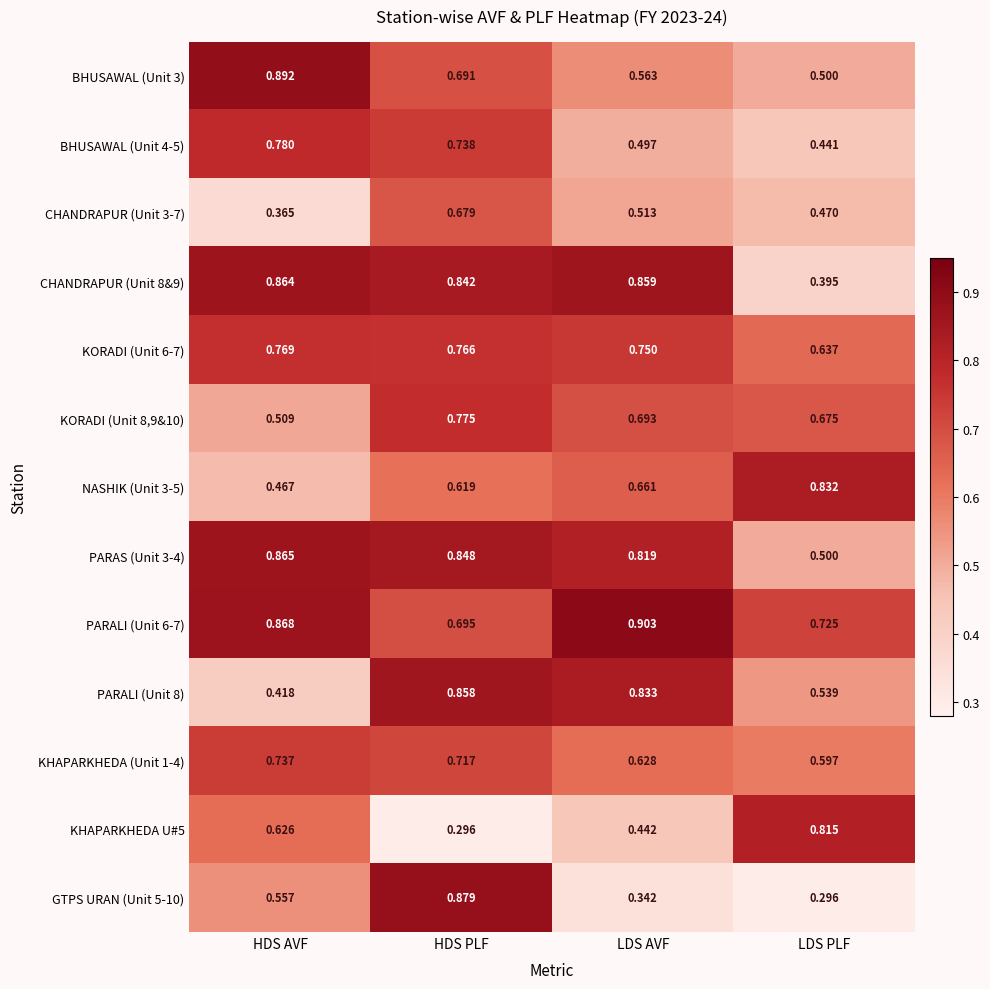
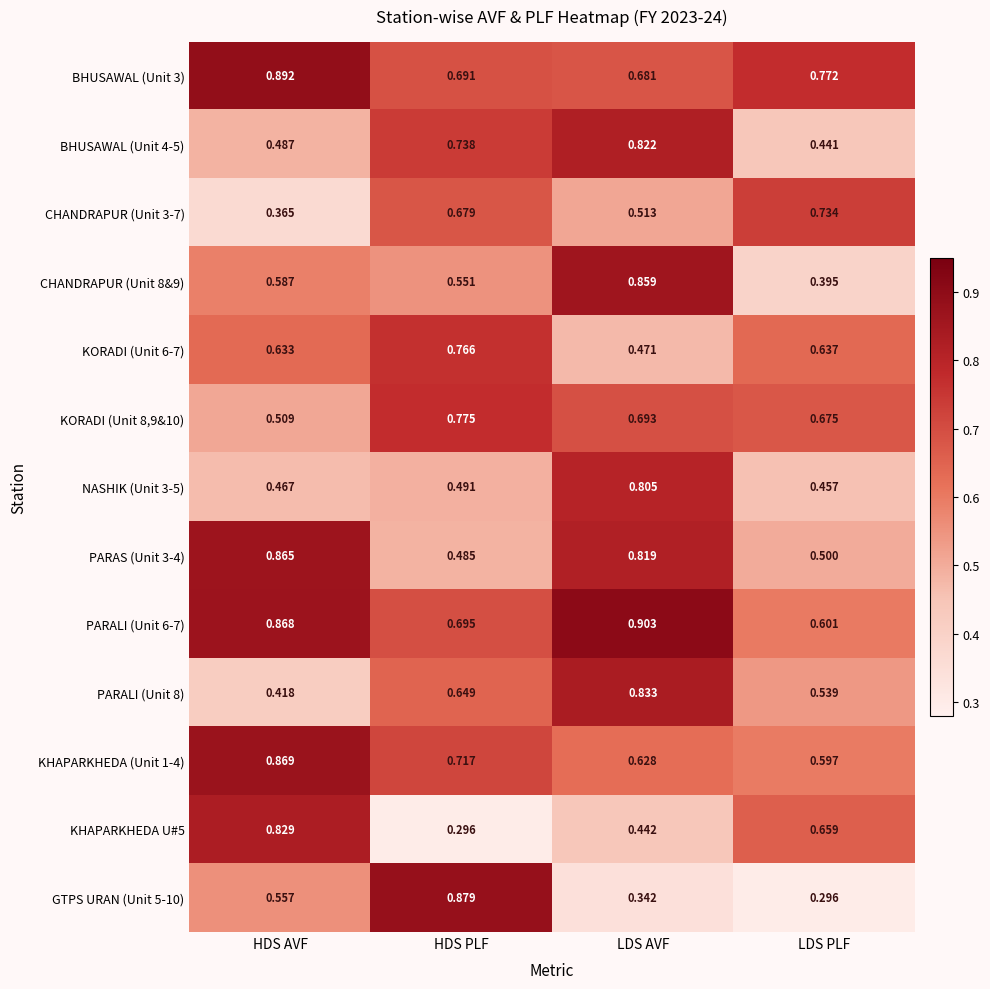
  {
    "BHUSAWAL (Unit 3)": {
      "HDS AVF": 0.892,
      "HDS PLF": 0.691,
-     "LDS AVF": 0.563,
-     "LDS PLF": 0.500
+     "LDS AVF": 0.681,
+     "LDS PLF": 0.772
    },
    "BHUSAWAL (Unit 4-5)": {
-     "HDS AVF": 0.780,
+     "HDS AVF": 0.487,
      "HDS PLF": 0.738,
-     "LDS AVF": 0.497,
+     "LDS AVF": 0.822,
      "LDS PLF": 0.441
    },
    "CHANDRAPUR (Unit 3-7)": {
      "HDS AVF": 0.365,
      "HDS PLF": 0.679,
      "LDS AVF": 0.513,
-     "LDS PLF": 0.470
+     "LDS PLF": 0.734
    },
    "CHANDRAPUR (Unit 8&9)": {
-     "HDS AVF": 0.864,
-     "HDS PLF": 0.842,
+     "HDS AVF": 0.587,
+     "HDS PLF": 0.551,
      "LDS AVF": 0.859,
      "LDS PLF": 0.395
    },
    "KORADI (Unit 6-7)": {
-     "HDS AVF": 0.769,
+     "HDS AVF": 0.633,
      "HDS PLF": 0.766,
-     "LDS AVF": 0.750,
+     "LDS AVF": 0.471,
      "LDS PLF": 0.637
    },
    "KORADI (Unit 8,9&10)": {
      "HDS AVF": 0.509,
      "HDS PLF": 0.775,
      "LDS AVF": 0.693,
      "LDS PLF": 0.675
    },
    "NASHIK (Unit 3-5)": {
      "HDS AVF": 0.467,
-     "HDS PLF": 0.619,
-     "LDS AVF": 0.661,
-     "LDS PLF": 0.832
+     "HDS PLF": 0.491,
+     "LDS AVF": 0.805,
+     "LDS PLF": 0.457
    },
    "PARAS (Unit 3-4)": {
      "HDS AVF": 0.865,
-     "HDS PLF": 0.848,
+     "HDS PLF": 0.485,
      "LDS AVF": 0.819,
      "LDS PLF": 0.500
    },
    "PARALI (Unit 6-7)": {
      "HDS AVF": 0.868,
      "HDS PLF": 0.695,
      "LDS AVF": 0.903,
-     "LDS PLF": 0.725
+     "LDS PLF": 0.601
    },
    "PARALI (Unit 8)": {
      "HDS AVF": 0.418,
-     "HDS PLF": 0.858,
+     "HDS PLF": 0.649,
      "LDS AVF": 0.833,
      "LDS PLF": 0.539
    },
    "KHAPARKHEDA (Unit 1-4)": {
-     "HDS AVF": 0.737,
+     "HDS AVF": 0.869,
      "HDS PLF": 0.717,
      "LDS AVF": 0.628,
      "LDS PLF": 0.597
    },
    "KHAPARKHEDA U#5": {
-     "HDS AVF": 0.626,
+     "HDS AVF": 0.829,
      "HDS PLF": 0.296,
      "LDS AVF": 0.442,
-     "LDS PLF": 0.815
+     "LDS PLF": 0.659
    },
    "GTPS URAN (Unit 5-10)": {
      "HDS AVF": 0.557,
      "HDS PLF": 0.879,
      "LDS AVF": 0.342,
      "LDS PLF": 0.296
    }
  }
